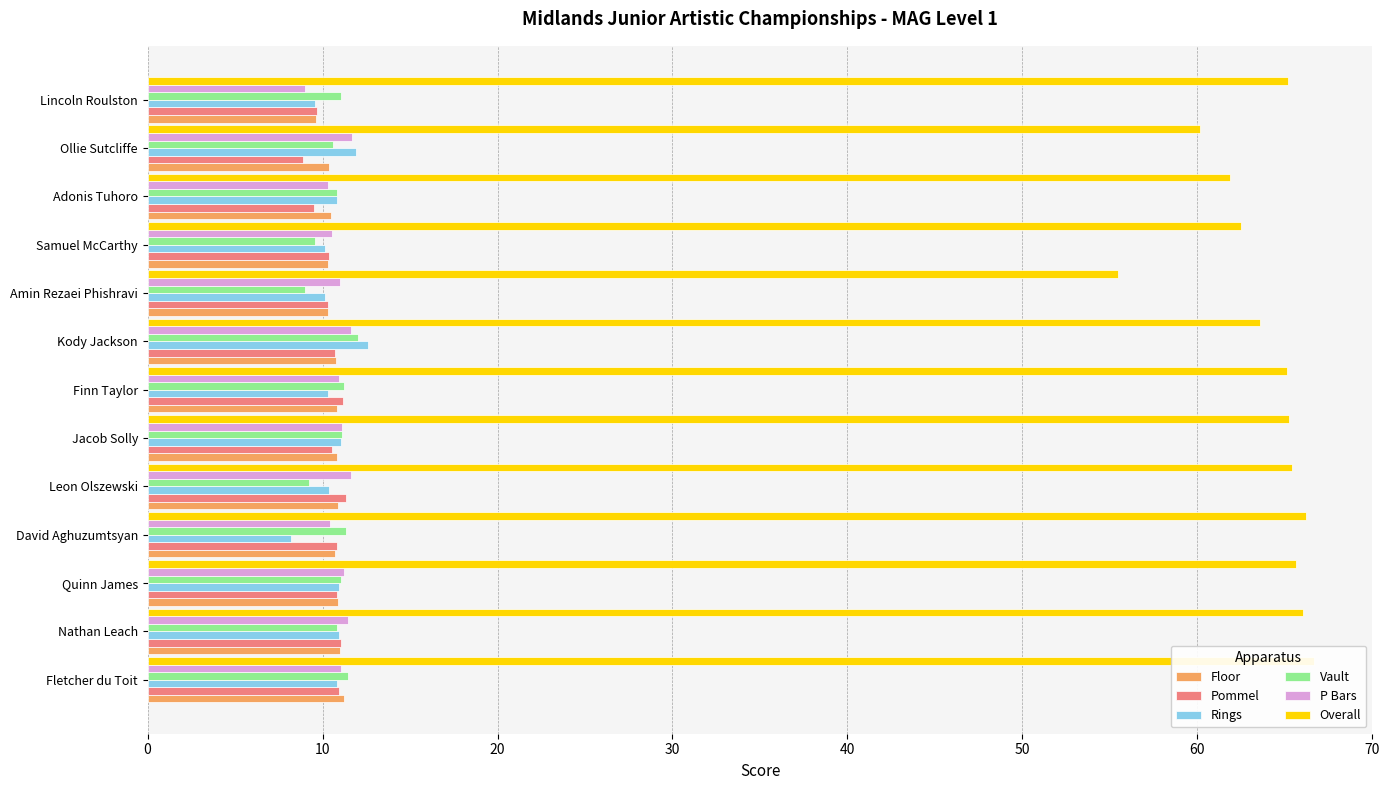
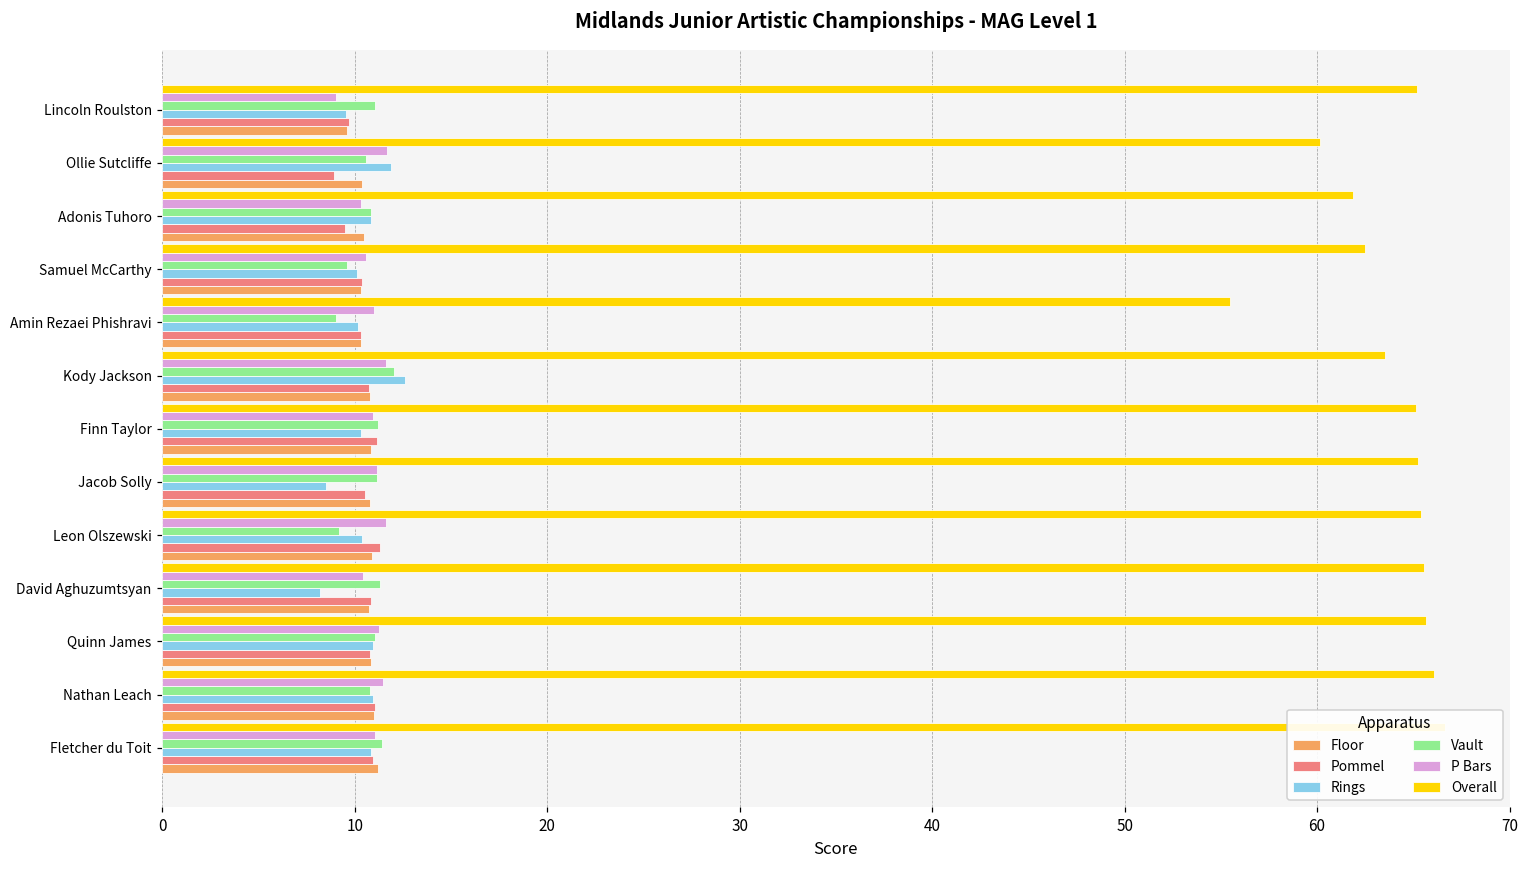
  {
    "Rings": {
      "Lincoln Roulston": 9.6,
      "Ollie Sutcliffe": 11.9,
      "Adonis Tuhoro": 10.8,
      "Samuel McCarthy": 10.1,
      "Amin Rezaei Phishravi": 10.2,
      "Kody Jackson": 12.6,
      "Finn Taylor": 10.3,
-     "Jacob Solly": 11.0,
+     "Jacob Solly": 8.5,
      "Leon Olszewski": 10.4,
      "David Aghuzumtsyan": 8.2,
      "Quinn James": 10.9,
      "Nathan Leach": 11.0,
      "Fletcher du Toit": 10.8
    },
    "Vault": {
      "Lincoln Roulston": 11.0,
      "Ollie Sutcliffe": 10.6,
      "Adonis Tuhoro": 10.8,
      "Samuel McCarthy": 9.6,
      "Amin Rezaei Phishravi": 9.0,
      "Kody Jackson": 12.0,
      "Finn Taylor": 11.2,
      "Jacob Solly": 11.1,
      "Leon Olszewski": 9.2,
      "David Aghuzumtsyan": 11.3,
      "Quinn James": 11.1,
      "Nathan Leach": 10.8,
      "Fletcher du Toit": 11.4
    },
    "P Bars": {
      "Lincoln Roulston": 9.0,
      "Ollie Sutcliffe": 11.7,
      "Adonis Tuhoro": 10.3,
      "Samuel McCarthy": 10.6,
      "Amin Rezaei Phishravi": 11.0,
      "Kody Jackson": 11.6,
      "Finn Taylor": 11.0,
      "Jacob Solly": 11.1,
      "Leon Olszewski": 11.6,
      "David Aghuzumtsyan": 10.4,
      "Quinn James": 11.2,
      "Nathan Leach": 11.5,
      "Fletcher du Toit": 11.1
    },
    "Overall": {
      "Lincoln Roulston": 65.2,
      "Ollie Sutcliffe": 60.1,
      "Adonis Tuhoro": 61.9,
      "Samuel McCarthy": 62.5,
      "Amin Rezaei Phishravi": 55.5,
      "Kody Jackson": 63.6,
      "Finn Taylor": 65.1,
      "Jacob Solly": 65.3,
      "Leon Olszewski": 65.4,
-     "David Aghuzumtsyan": 66.2,
+     "David Aghuzumtsyan": 65.6,
      "Quinn James": 65.7,
      "Nathan Leach": 66.1
    }
  }
